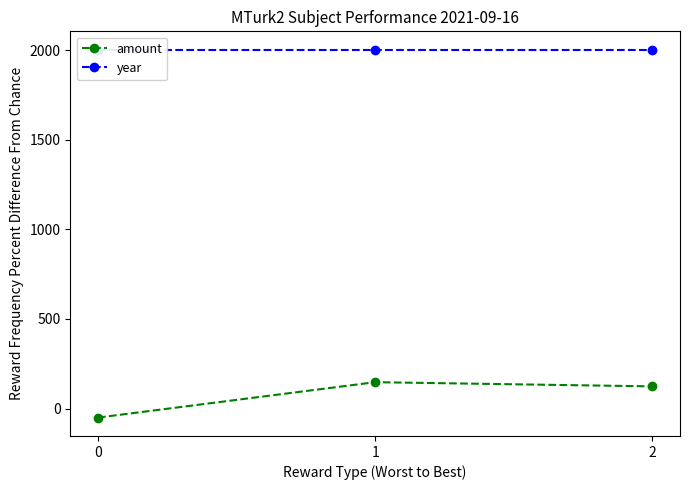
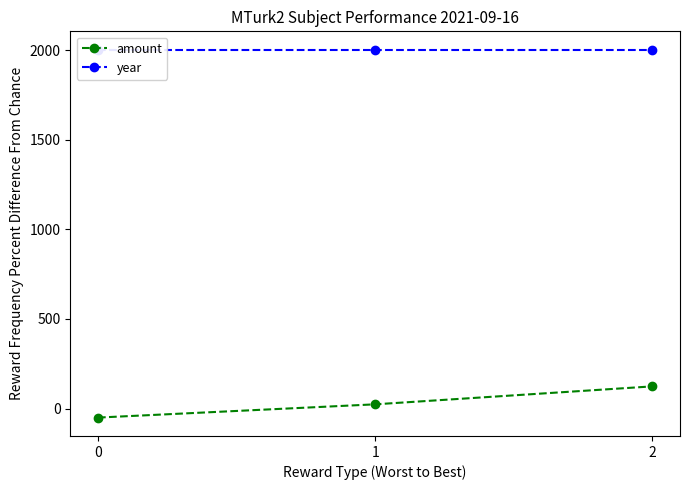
  {
    "amount": {
      "0": -50,
-     "1": 150,
+     "1": 20,
      "2": 120
    },
    "year": {
      "1": 2000,
      "2": 2000
    }
  }
